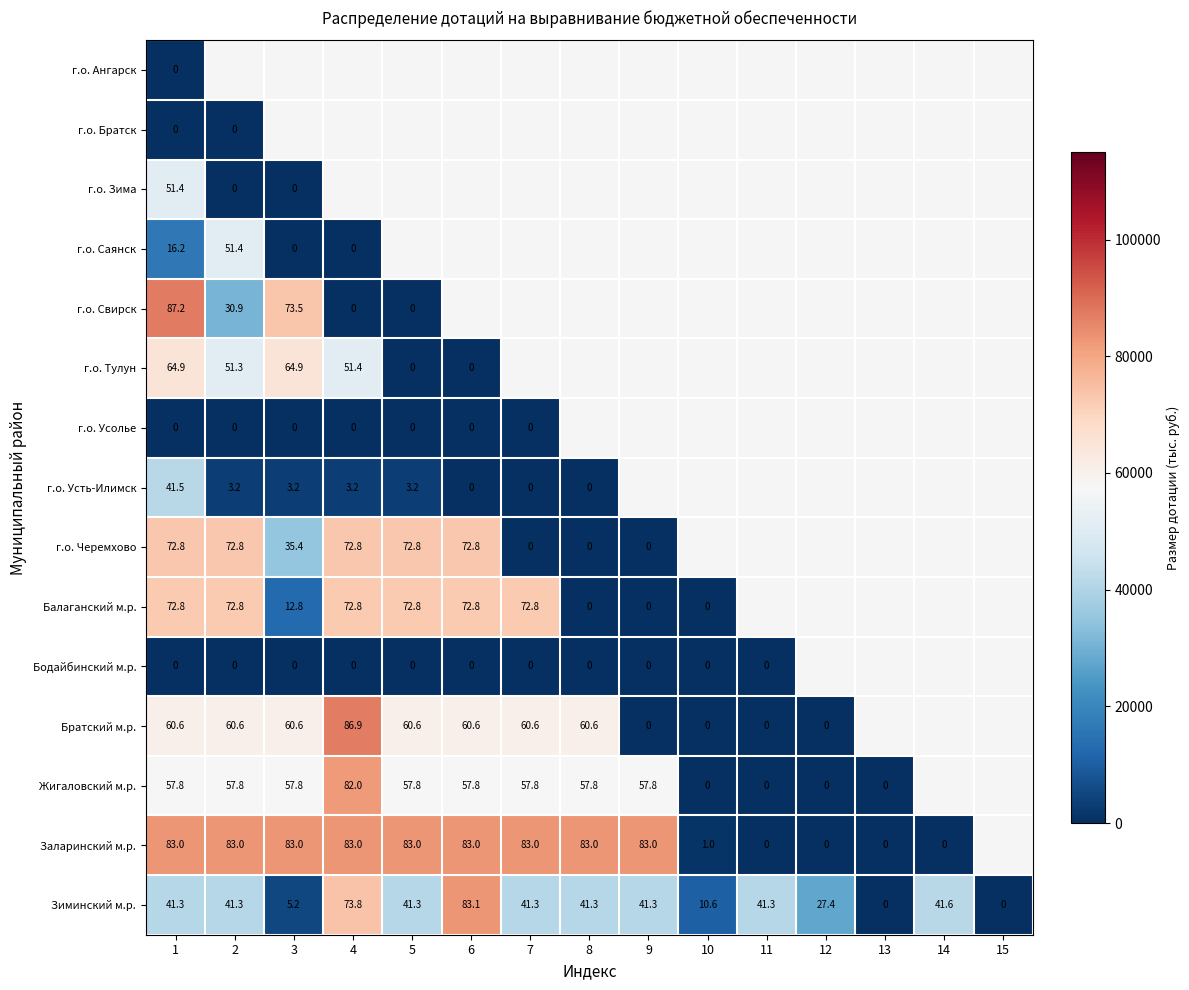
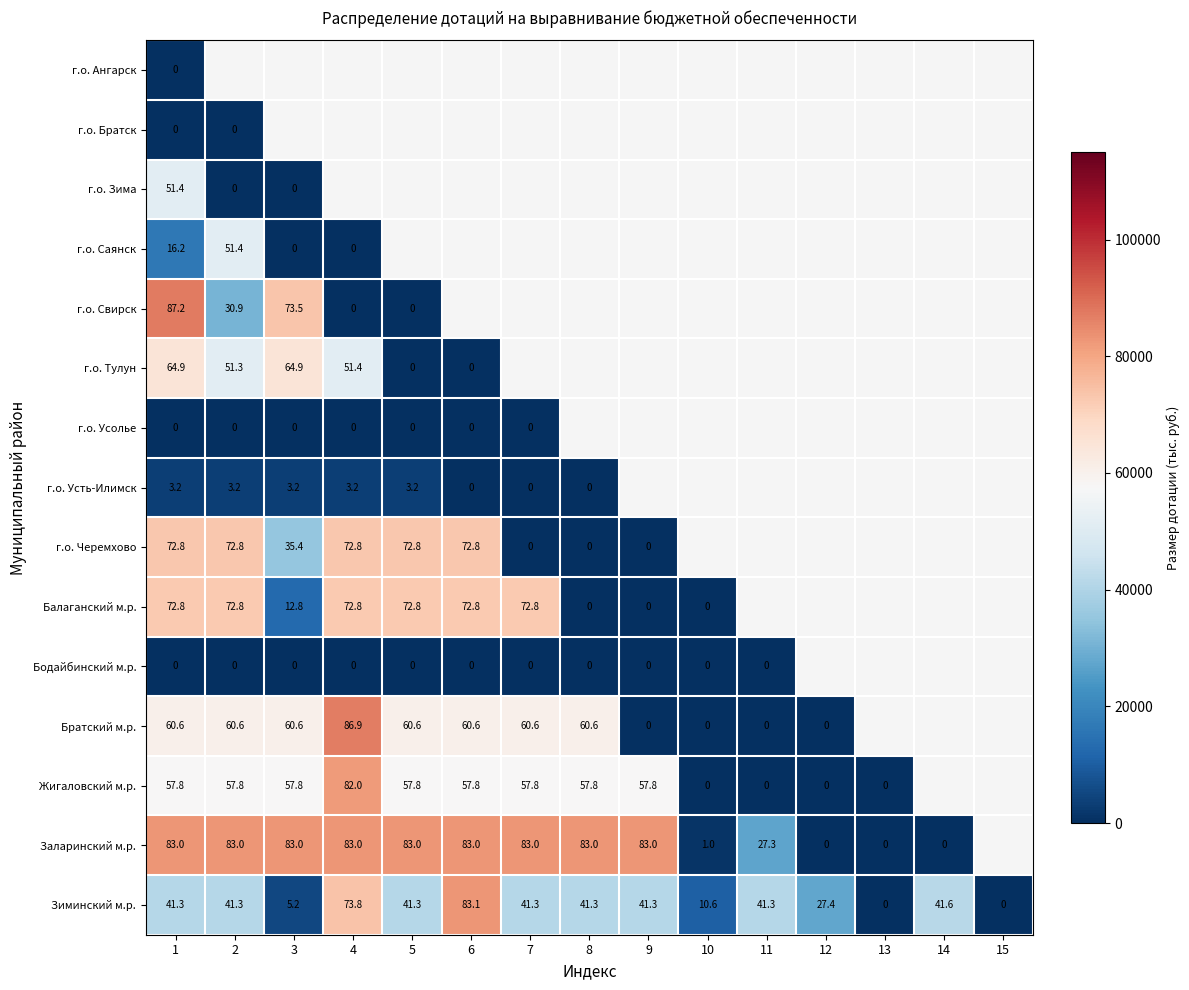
  {
    "г.о. Ангарск": {
      "1": 0
    },
    "г.о. Братск": {
      "1": 0,
      "2": 0
    },
    "г.о. Зима": {
      "1": 51.4,
      "2": 0,
      "3": 0
    },
    "г.о. Саянск": {
      "1": 16.2,
      "2": 51.4,
      "3": 0,
      "4": 0
    },
    "г.о. Свирск": {
      "1": 87.2,
      "2": 30.9,
      "3": 73.5,
      "4": 0,
      "5": 0
    },
    "г.о. Тулун": {
      "1": 64.9,
      "2": 51.3,
      "3": 64.9,
      "4": 51.4,
      "5": 0,
      "6": 0
    },
    "г.о. Усолье": {
      "1": 0,
      "2": 0,
      "3": 0,
      "4": 0,
      "5": 0,
      "6": 0,
      "7": 0
    },
    "г.о. Усть-Илимск": {
-     "1": 41.5,
+     "1": 3.2,
      "2": 3.2,
      "3": 3.2,
      "4": 3.2,
      "5": 3.2,
      "6": 0,
      "7": 0,
      "8": 0
    },
    "г.о. Черемхово": {
      "1": 72.8,
      "2": 72.8,
      "3": 35.4,
      "4": 72.8,
      "5": 72.8,
      "6": 72.8,
      "7": 0,
      "8": 0,
      "9": 0
    },
    "Балаганский м.р.": {
      "1": 72.8,
      "2": 72.8,
      "3": 12.8,
      "4": 72.8,
      "5": 72.8,
      "6": 72.8,
      "7": 72.8,
      "8": 0,
      "9": 0,
      "10": 0
    },
    "Бодайбинский м.р.": {
      "1": 0,
      "2": 0,
      "3": 0,
      "4": 0,
      "5": 0,
      "6": 0,
      "7": 0,
      "8": 0,
      "9": 0,
      "10": 0,
      "11": 0
    },
    "Братский м.р.": {
      "1": 60.6,
      "2": 60.6,
      "3": 60.6,
      "4": 86.9,
      "5": 60.6,
      "6": 60.6,
      "7": 60.6,
      "8": 60.6,
      "9": 0,
      "10": 0,
      "11": 0,
      "12": 0
    },
    "Жигаловский м.р.": {
      "1": 57.8,
      "2": 57.8,
      "3": 57.8,
      "4": 82.0,
      "5": 57.8,
      "6": 57.8,
      "7": 57.8,
      "8": 57.8,
      "9": 57.8,
      "10": 0,
      "11": 0,
      "12": 0,
      "13": 0
    },
    "Заларинский м.р.": {
      "1": 83.0,
      "2": 83.0,
      "3": 83.0,
      "4": 83.0,
      "5": 83.0,
      "6": 83.0,
      "7": 83.0,
      "8": 83.0,
      "9": 83.0,
      "10": 1.0,
-     "11": 0,
+     "11": 27.3,
      "12": 0,
      "13": 0,
      "14": 0
    },
    "Зиминский м.р.": {
      "1": 41.3,
      "2": 41.3,
      "3": 5.2,
      "4": 73.8,
      "5": 41.3,
      "6": 83.1,
      "7": 41.3,
      "8": 41.3,
      "9": 41.3,
      "10": 10.6,
      "11": 41.3,
      "12": 27.4,
      "13": 0,
      "14": 41.6,
      "15": 0
    }
  }
